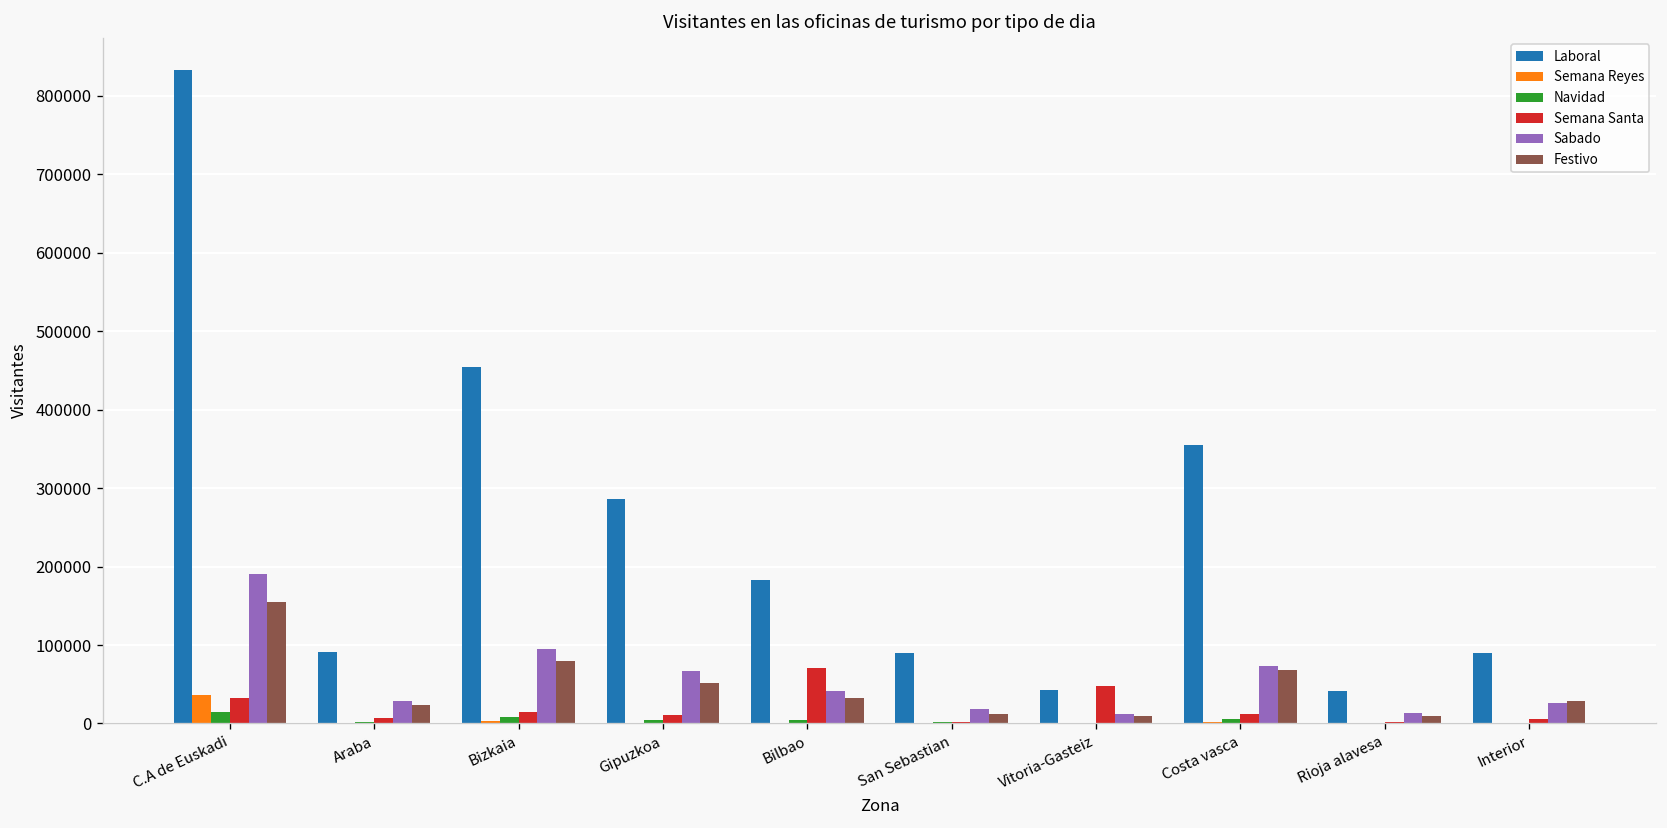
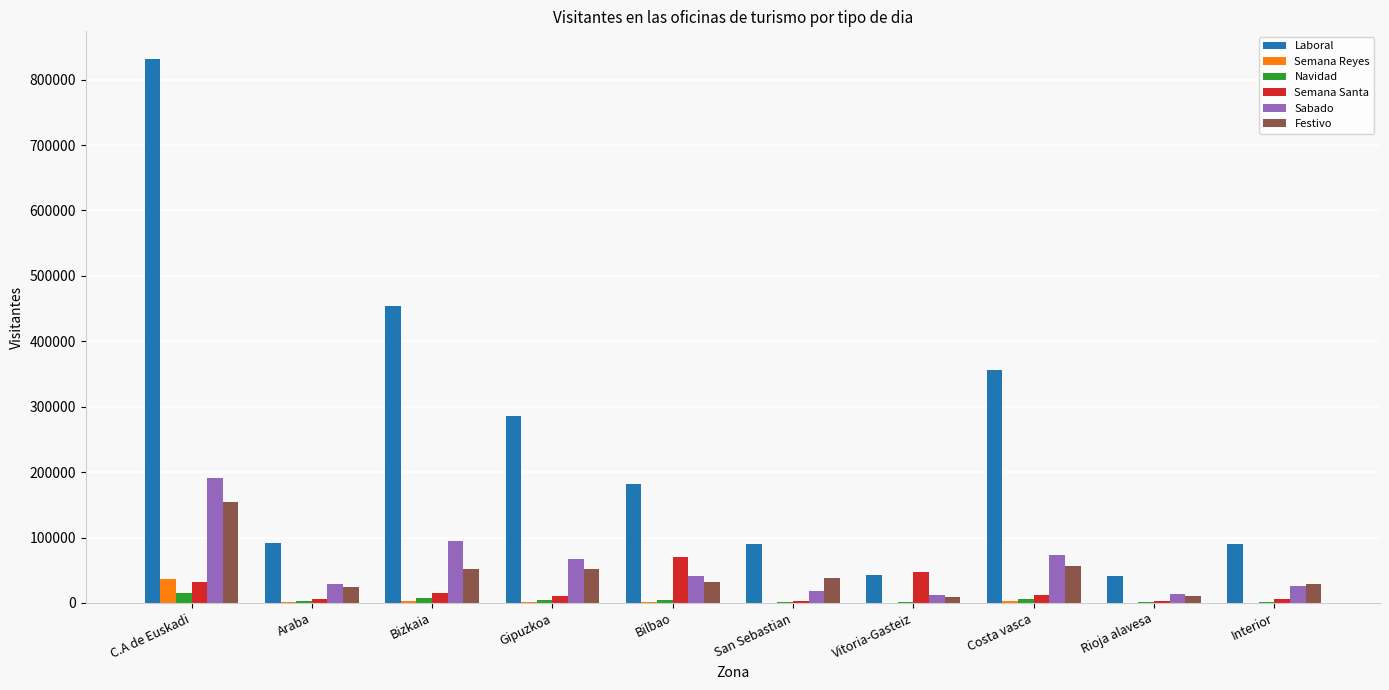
  {
    "Laboral": {
      "C.A de Euskadi": 830000,
      "Araba": 90000,
      "Bizkaia": 450000,
      "Gipuzkoa": 290000,
      "Bilbao": 180000,
      "San Sebastian": 90000,
      "Vitoria-Gasteiz": 40000,
      "Costa vasca": 360000,
      "Rioja alavesa": 40000,
      "Interior": 90000
    },
    "Semana Reyes": {
      "C.A de Euskadi": 40000
    },
    "Navidad": {
      "C.A de Euskadi": 10000,
      "Bizkaia": 10000,
      "Gipuzkoa": 0,
      "Bilbao": 0,
      "Costa vasca": 10000
    },
    "Semana Santa": {
      "C.A de Euskadi": 30000,
      "Araba": 10000,
      "Bizkaia": 20000,
      "Gipuzkoa": 10000,
      "Bilbao": 70000,
      "Vitoria-Gasteiz": 50000,
      "Costa vasca": 10000,
      "Interior": 10000
    },
    "Sabado": {
      "C.A de Euskadi": 190000,
      "Araba": 30000,
      "Bizkaia": 100000,
      "Gipuzkoa": 70000,
      "Bilbao": 40000,
      "San Sebastian": 20000,
      "Vitoria-Gasteiz": 10000,
      "Costa vasca": 70000,
      "Rioja alavesa": 10000,
      "Interior": 30000
    },
    "Festivo": {
      "C.A de Euskadi": 150000,
      "Araba": 20000,
-     "Bizkaia": 80000,
+     "Bizkaia": 50000,
      "Gipuzkoa": 50000,
      "Bilbao": 30000,
-     "San Sebastian": 10000,
+     "San Sebastian": 40000,
      "Vitoria-Gasteiz": 10000,
-     "Costa vasca": 70000,
+     "Costa vasca": 60000,
      "Rioja alavesa": 10000,
      "Interior": 30000
    }
  }
